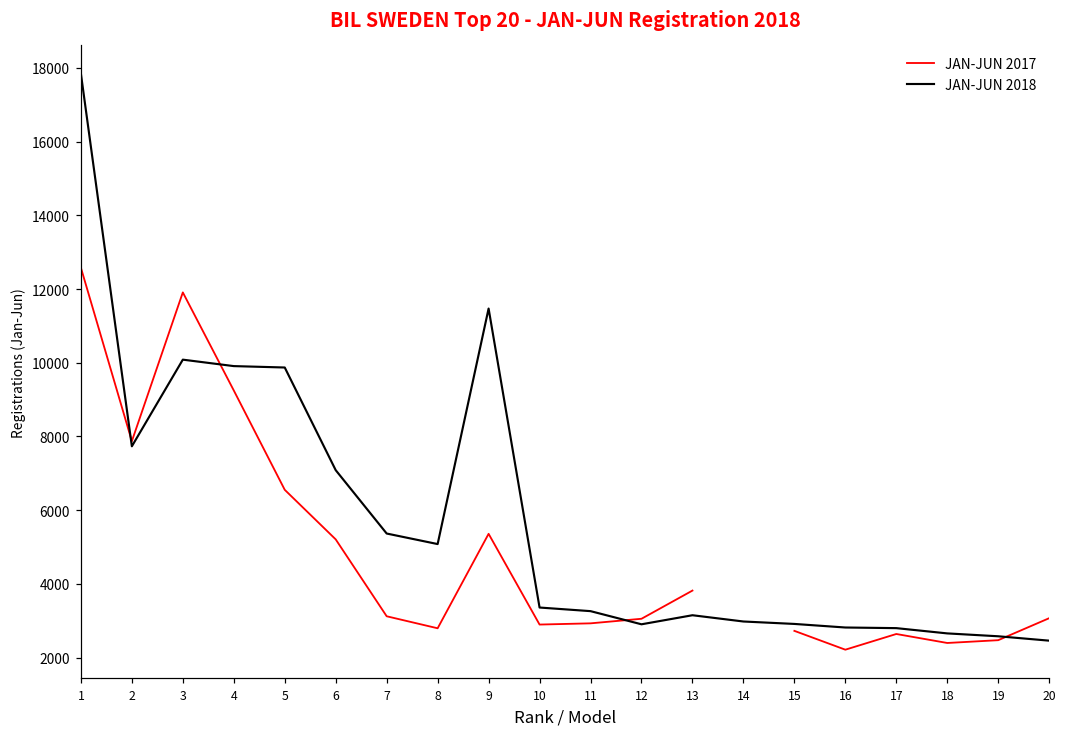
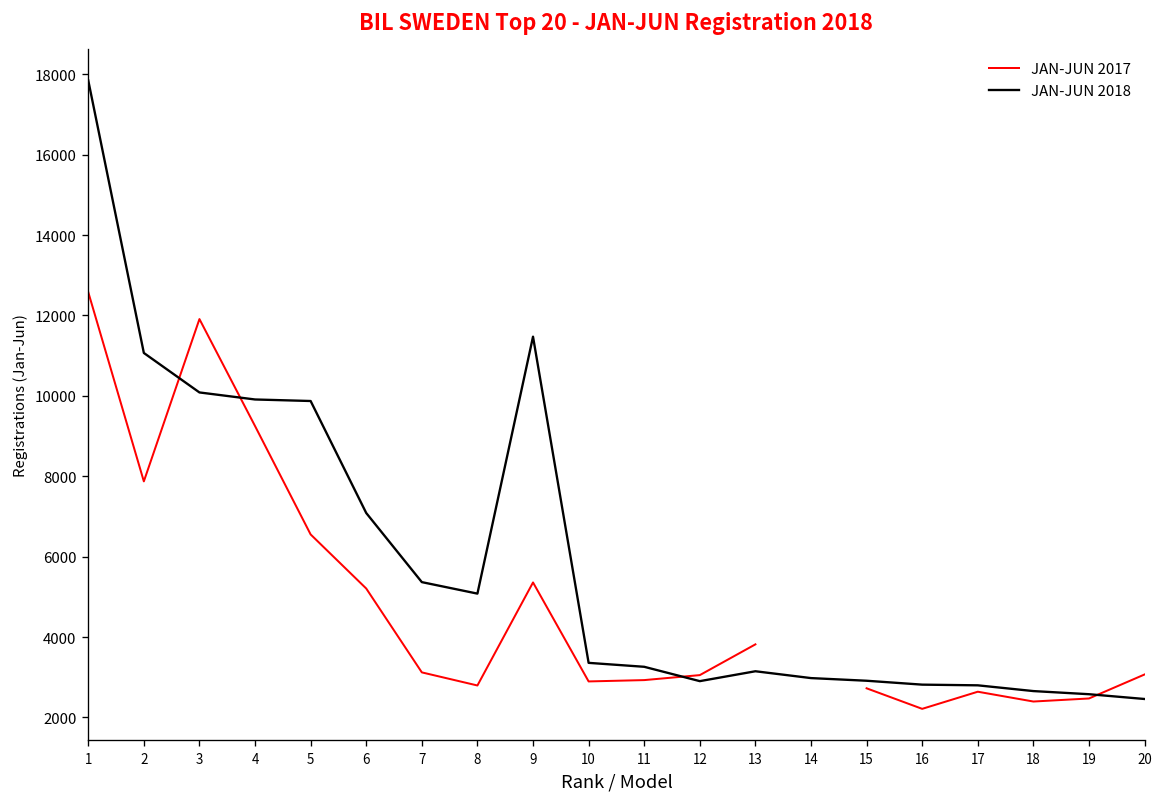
  {
    "JAN-JUN 2017": {
      "1": 12600,
      "2": 7900,
      "3": 11900,
      "4": 9200,
      "5": 6600,
      "6": 5200,
      "7": 3100,
      "8": 2800,
      "9": 5400,
      "10": 2900,
      "11": 2900,
      "12": 3100,
      "13": 3800,
      "15": 2700,
      "16": 2200,
      "17": 2600,
      "18": 2400,
      "19": 2500,
      "20": 3100
    },
    "JAN-JUN 2018": {
      "1": 17800,
-     "2": 7700,
+     "2": 11100,
      "3": 10100,
      "4": 9900,
      "5": 9900,
      "6": 7100,
      "7": 5400,
      "8": 5100,
      "9": 11500,
      "10": 3400,
      "11": 3300,
      "12": 2900,
      "13": 3200,
      "14": 3000,
      "15": 2900,
      "16": 2800,
      "17": 2800,
      "18": 2700,
      "19": 2600,
      "20": 2500
    }
  }
